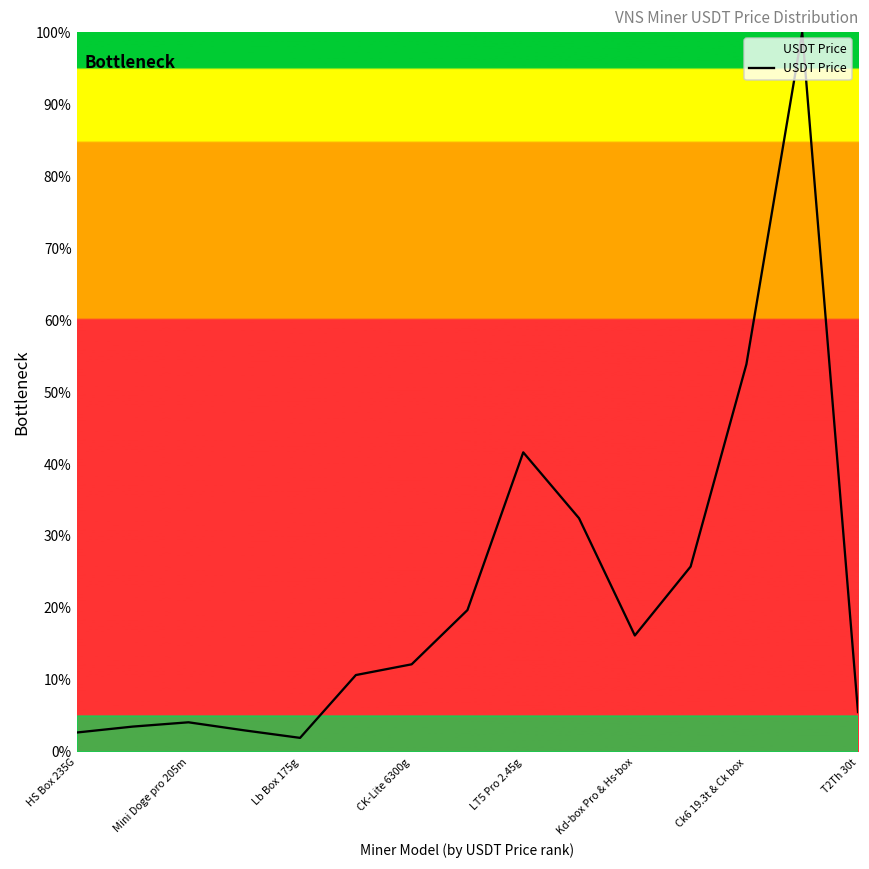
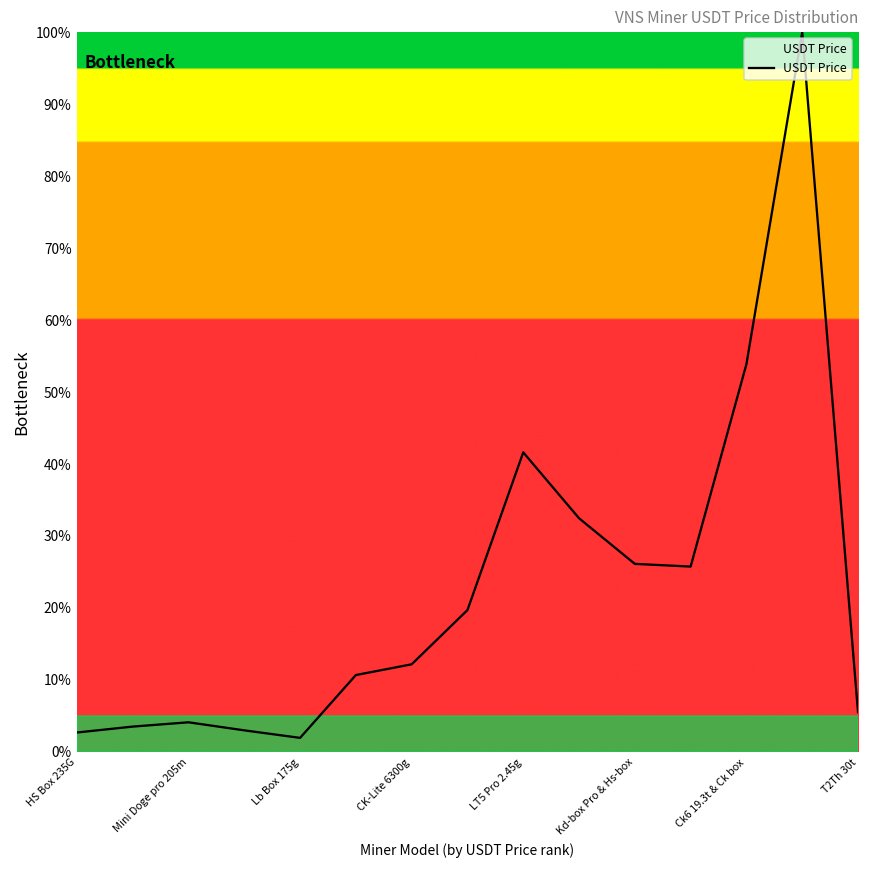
  {
    "CK-Lite 6300g": "12%",
    "LT5 Pro 2.45g": "42%",
-   "Kd-box Pro & Hs-box": "16%",
+   "Kd-box Pro & Hs-box": "26%",
    "Ck6 19.3t & Ck box": "54%",
    "T2Th 30t": "6%"
  }
